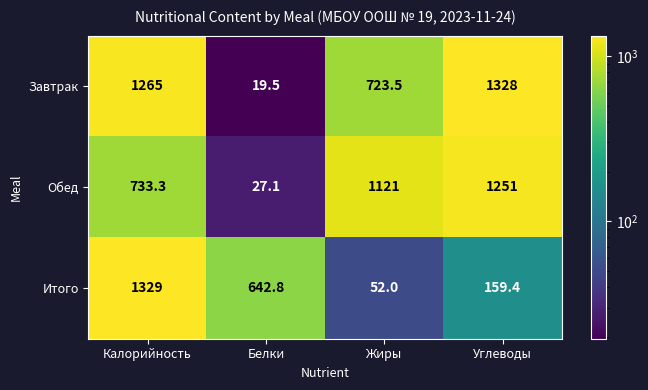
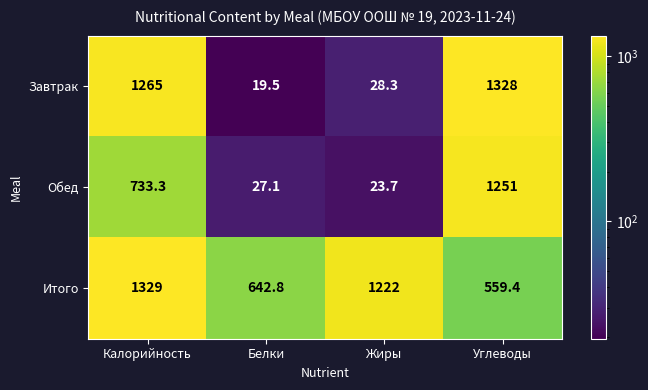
  {
    "Завтрак": {
      "Калорийность": 1265,
      "Белки": 19.5,
-     "Жиры": 723.5,
+     "Жиры": 28.3,
      "Углеводы": 1328
    },
    "Обед": {
      "Калорийность": 733.3,
      "Белки": 27.1,
-     "Жиры": 1121,
+     "Жиры": 23.7,
      "Углеводы": 1251
    },
    "Итого": {
      "Калорийность": 1329,
      "Белки": 642.8,
-     "Жиры": 52.0,
-     "Углеводы": 159.4
+     "Жиры": 1222,
+     "Углеводы": 559.4
    }
  }
